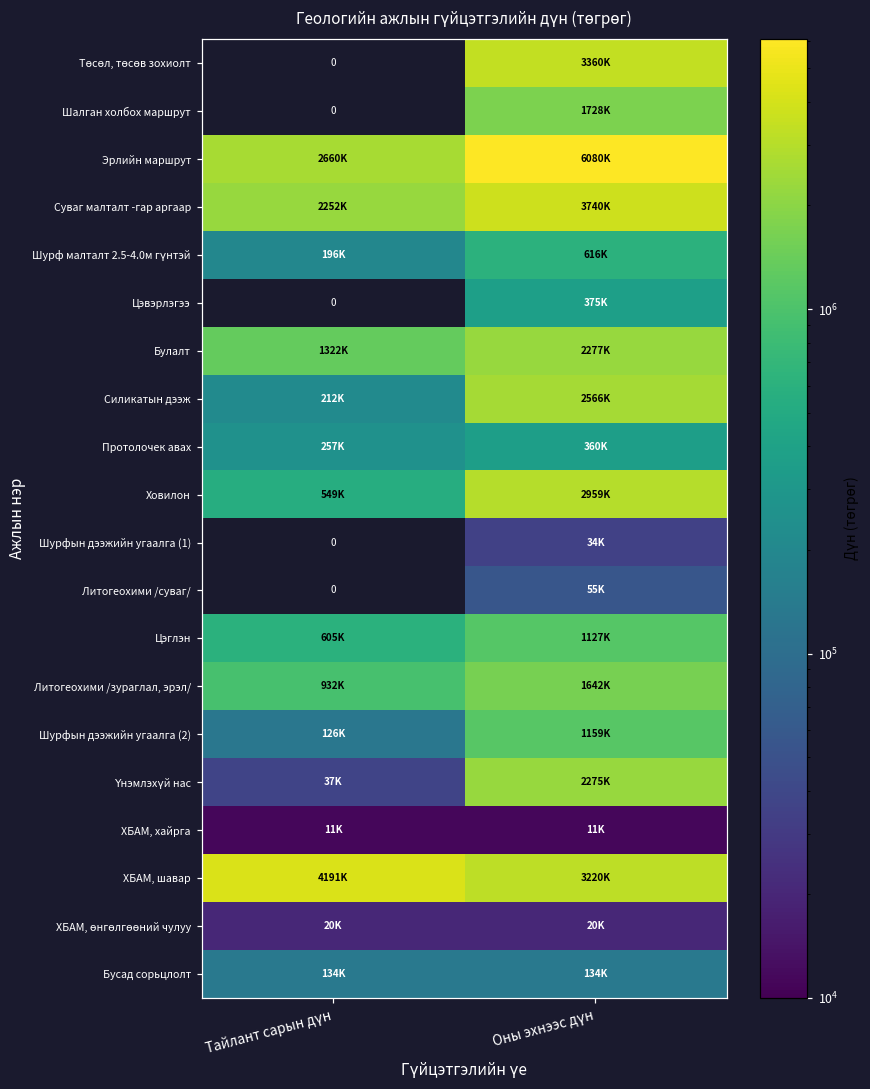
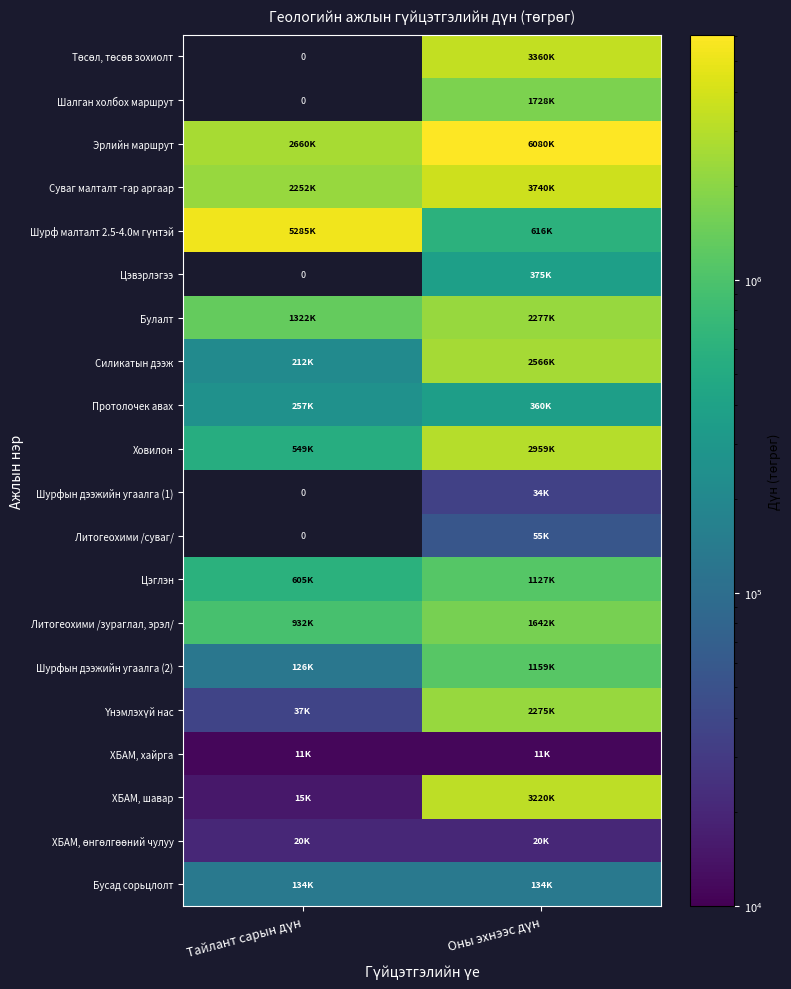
  {
    "Төсөл, төсөв зохиолт": {
      "Оны эхнээс дүн": "3360K"
    },
    "Шалган холбох маршрут": {
      "Оны эхнээс дүн": "1728K"
    },
    "Эрлийн маршрут": {
      "Тайлант сарын дүн": "2660K",
      "Оны эхнээс дүн": "6080K"
    },
    "Суваг малталт -гар аргаар": {
      "Тайлант сарын дүн": "2252K",
      "Оны эхнээс дүн": "3740K"
    },
    "Шурф малталт 2.5-4.0м гүнтэй": {
-     "Тайлант сарын дүн": "196K",
+     "Тайлант сарын дүн": "5285K",
      "Оны эхнээс дүн": "616K"
    },
    "Цэвэрлэгээ": {
      "Оны эхнээс дүн": "375K"
    },
    "Булалт": {
      "Тайлант сарын дүн": "1322K",
      "Оны эхнээс дүн": "2277K"
    },
    "Силикатын дээж": {
      "Тайлант сарын дүн": "212K",
      "Оны эхнээс дүн": "2566K"
    },
    "Протолочек авах": {
      "Тайлант сарын дүн": "257K",
      "Оны эхнээс дүн": "360K"
    },
    "Ховилон": {
      "Тайлант сарын дүн": "549K",
      "Оны эхнээс дүн": "2959K"
    },
    "Шурфын дээжийн угаалга (1)": {
      "Оны эхнээс дүн": "34K"
    },
    "Литогеохими /суваг/": {
      "Оны эхнээс дүн": "55K"
    },
    "Цэглэн": {
      "Тайлант сарын дүн": "605K",
      "Оны эхнээс дүн": "1127K"
    },
    "Литогеохими /зураглал, эрэл/": {
      "Тайлант сарын дүн": "932K",
      "Оны эхнээс дүн": "1642K"
    },
    "Шурфын дээжийн угаалга (2)": {
      "Тайлант сарын дүн": "126K",
      "Оны эхнээс дүн": "1159K"
    },
    "Үнэмлэхүй нас": {
      "Тайлант сарын дүн": "37K",
      "Оны эхнээс дүн": "2275K"
    },
    "ХБАМ, хайрга": {
      "Тайлант сарын дүн": "11K",
      "Оны эхнээс дүн": "11K"
    },
    "ХБАМ, шавар": {
-     "Тайлант сарын дүн": "4191K",
+     "Тайлант сарын дүн": "15K",
      "Оны эхнээс дүн": "3220K"
    },
    "ХБАМ, өнгөлгөөний чулуу": {
      "Тайлант сарын дүн": "20K",
      "Оны эхнээс дүн": "20K"
    },
    "Бусад сорьцлолт": {
      "Тайлант сарын дүн": "134K",
      "Оны эхнээс дүн": "134K"
    }
  }
